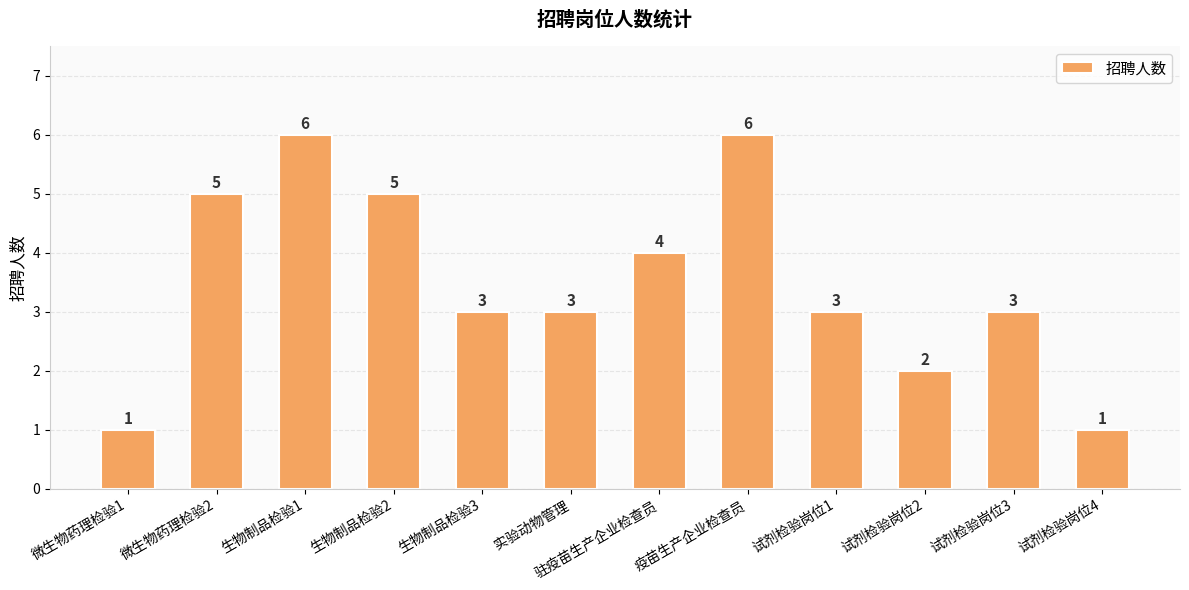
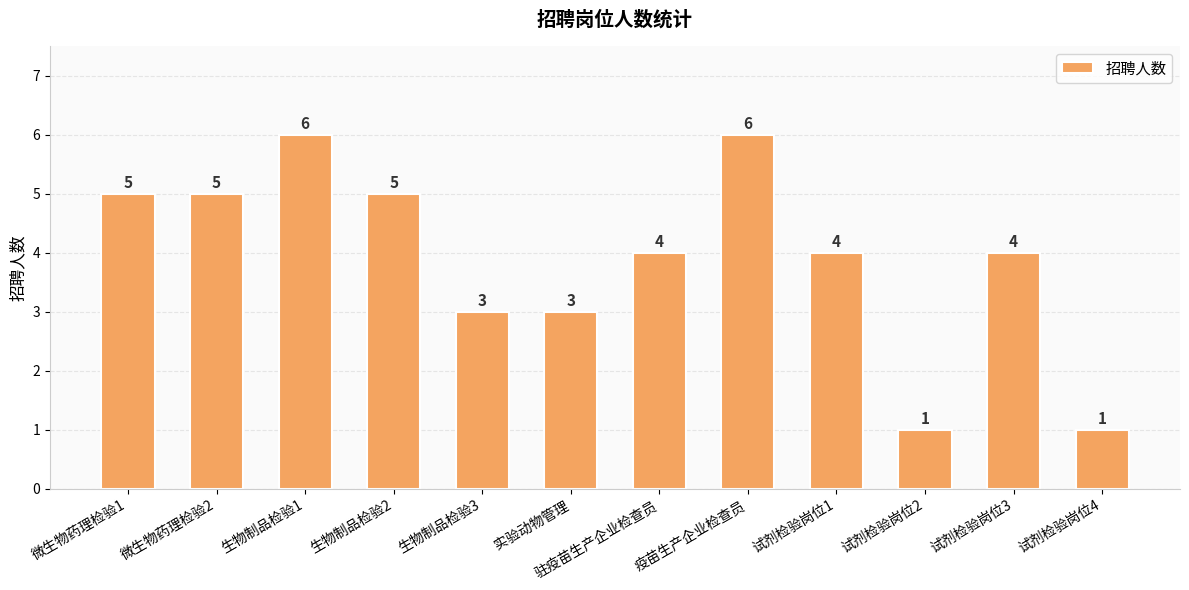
  {
-   "微生物药理检验1": 1,
+   "微生物药理检验1": 5,
    "微生物药理检验2": 5,
    "生物制品检验1": 6,
    "生物制品检验2": 5,
    "生物制品检验3": 3,
    "实验动物管理": 3,
    "驻疫苗生产企业检查员": 4,
    "疫苗生产企业检查员": 6,
-   "试剂检验岗位1": 3,
-   "试剂检验岗位2": 2,
-   "试剂检验岗位3": 3,
+   "试剂检验岗位1": 4,
+   "试剂检验岗位2": 1,
+   "试剂检验岗位3": 4,
    "试剂检验岗位4": 1
  }
